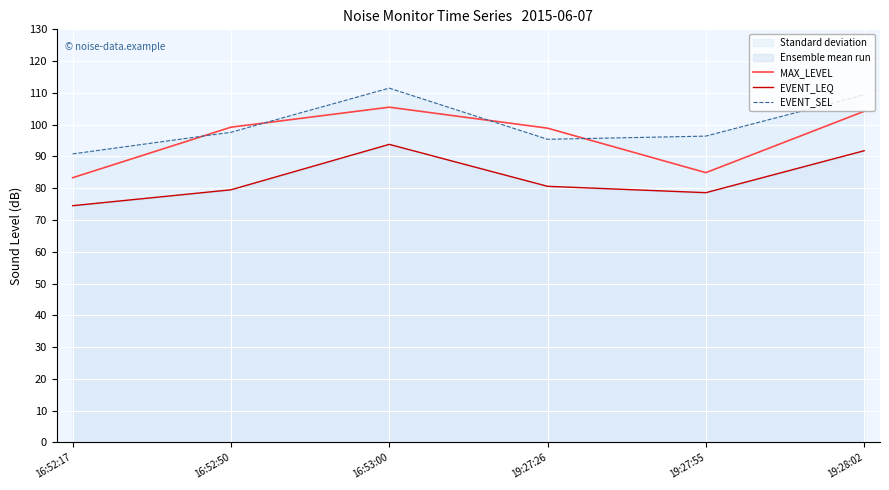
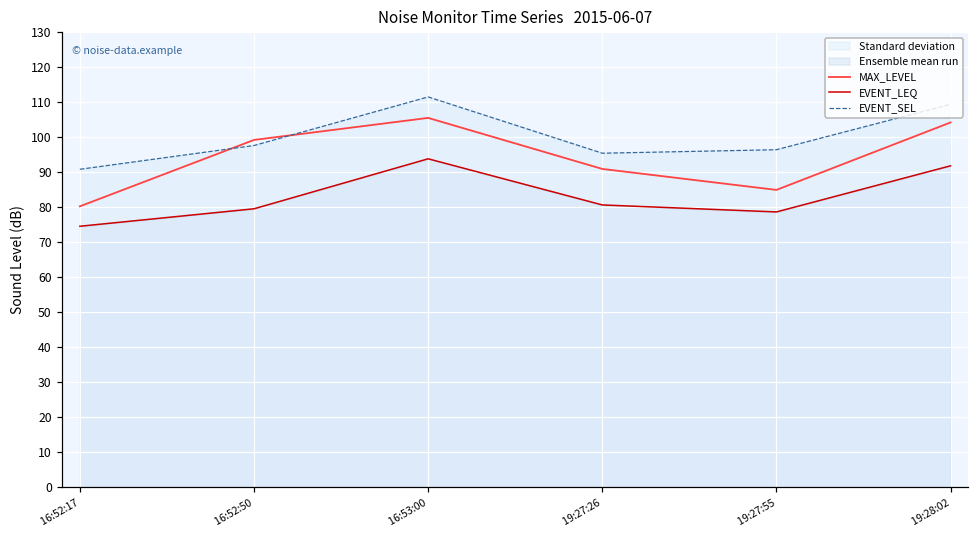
  {
    "MAX_LEVEL": {
-     "16:52:17": 83,
+     "16:52:17": 80,
      "16:52:50": 99,
      "16:53:00": 106,
-     "19:27:26": 99,
+     "19:27:26": 91,
      "19:27:55": 85
    }
  }
